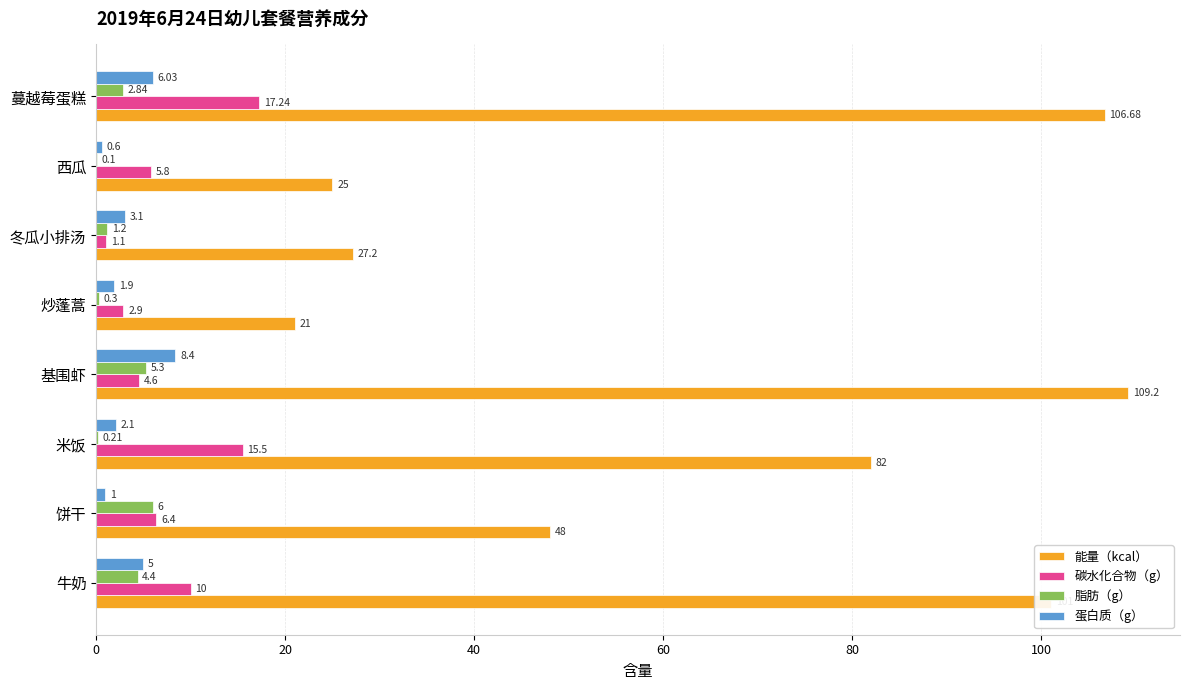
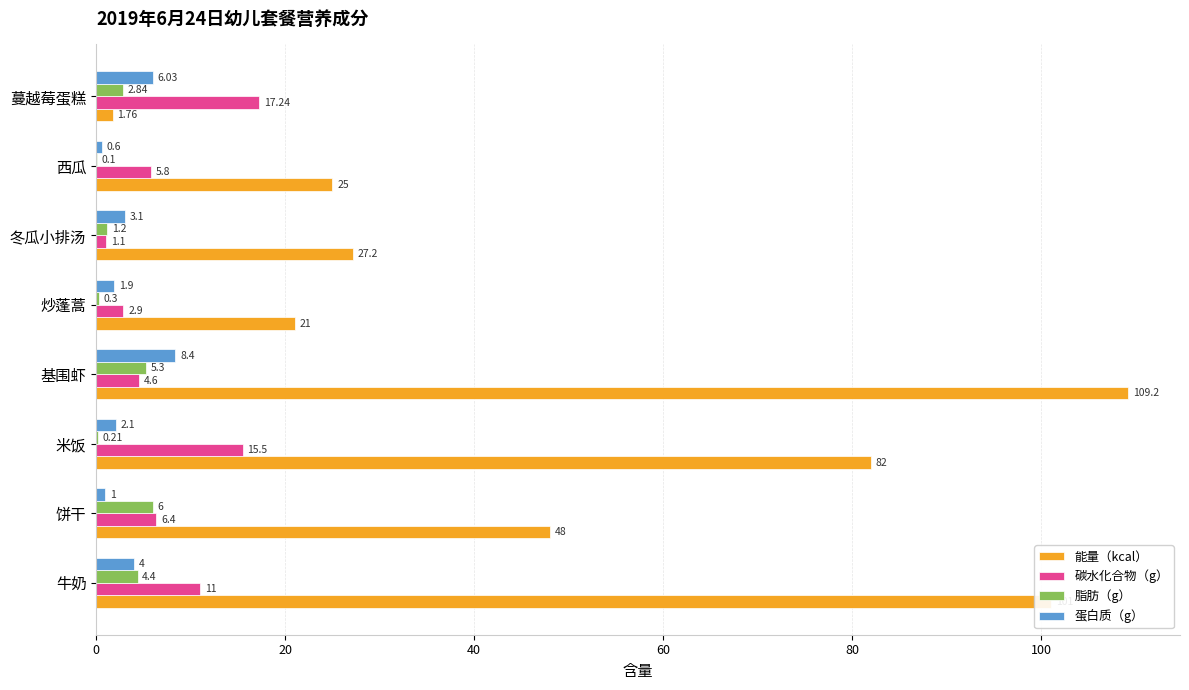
  {
    "能量（kcal）": {
-     "蔓越莓蛋糕": 106.68,
+     "蔓越莓蛋糕": 1.76,
      "西瓜": 25,
      "冬瓜小排汤": 27.2,
      "炒蓬蒿": 21,
      "基围虾": 109.2,
      "米饭": 82,
      "饼干": 48
    },
    "碳水化合物（g）": {
      "蔓越莓蛋糕": 17.24,
      "西瓜": 5.8,
      "冬瓜小排汤": 1.1,
      "炒蓬蒿": 2.9,
      "基围虾": 4.6,
      "米饭": 15.5,
      "饼干": 6.4,
-     "牛奶": 10
+     "牛奶": 11
    },
    "脂肪（g）": {
      "蔓越莓蛋糕": 2.84,
      "西瓜": 0.1,
      "冬瓜小排汤": 1.2,
      "炒蓬蒿": 0.3,
      "基围虾": 5.3,
      "米饭": 0.21,
      "饼干": 6,
      "牛奶": 4.4
    },
    "蛋白质（g）": {
      "蔓越莓蛋糕": 6.03,
      "西瓜": 0.6,
      "冬瓜小排汤": 3.1,
      "炒蓬蒿": 1.9,
      "基围虾": 8.4,
      "米饭": 2.1,
      "饼干": 1,
-     "牛奶": 5
+     "牛奶": 4
    }
  }
